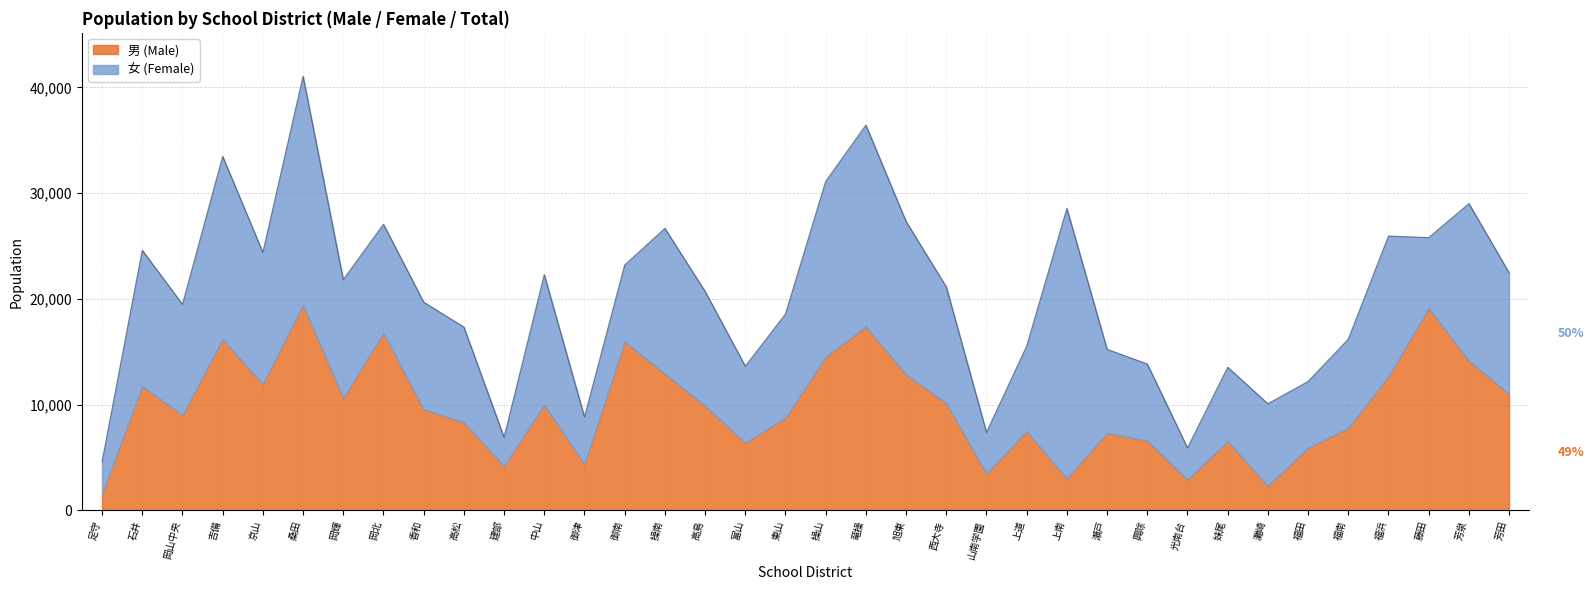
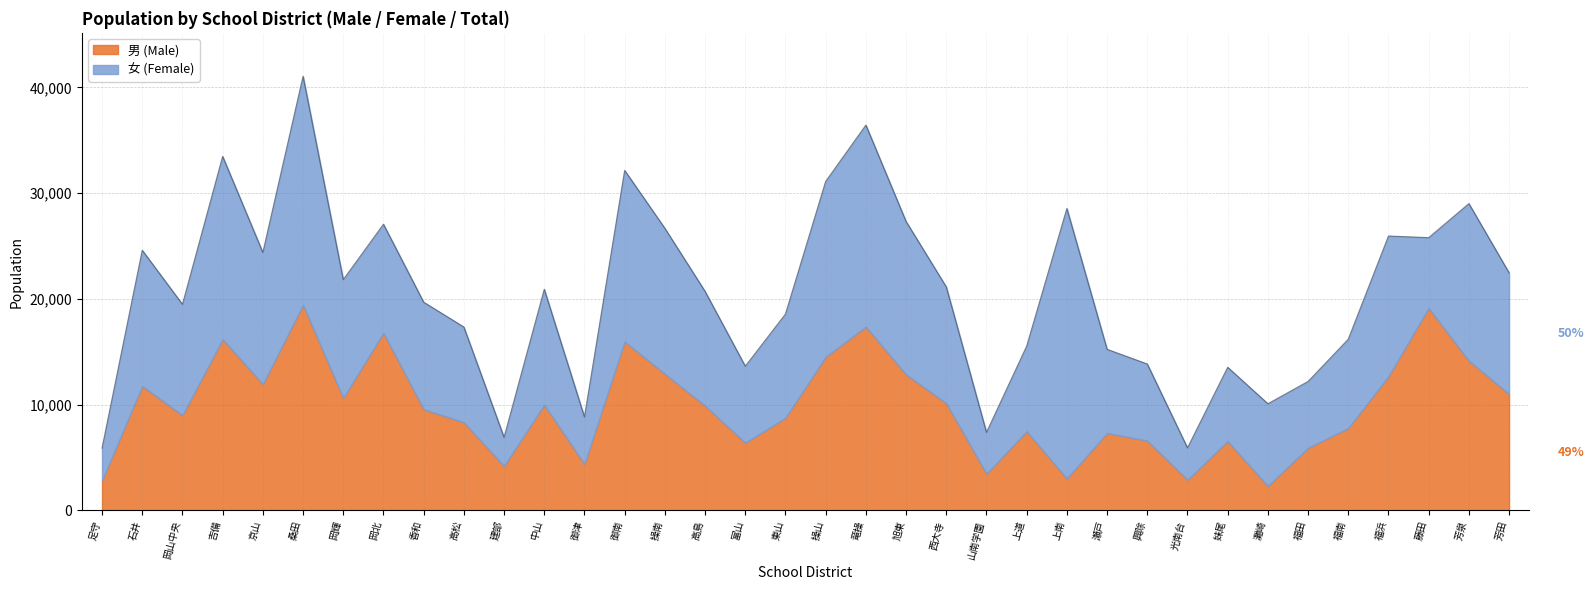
  {
    "男 (Male)": {
-     "足守": "1,500",
+     "足守": "2,800",
      "石井": "11,800",
      "岡山中央": "9,000",
      "吉備": "16,200",
      "京山": "11,900",
      "桑田": "19,400",
      "岡輝": "10,600",
      "岡北": "16,800",
      "香和": "9,600",
      "高松": "8,300",
      "建部": "4,200",
      "中山": "10,000",
      "御津": "4,400",
      "御南": "16,000",
      "操南": "12,900",
      "高島": "9,900",
      "富山": "6,400",
      "東山": "8,800",
      "操山": "14,500",
      "竜操": "17,400",
      "旭東": "12,900",
      "西大寺": "10,100",
      "山南学園": "3,500",
      "上道": "7,500",
      "上南": "3,000",
      "瀬戸": "7,300",
      "興除": "6,600",
      "光南台": "2,900",
      "妹尾": "6,600",
      "灘崎": "2,300",
      "福田": "5,900",
      "福南": "7,800",
      "福浜": "12,700",
      "藤田": "19,100",
      "芳泉": "14,200",
      "芳田": "11,000"
    },
    "女 (Female)": {
      "足守": "3,100",
      "石井": "12,800",
      "岡山中央": "10,500",
      "吉備": "17,300",
      "京山": "12,500",
      "桑田": "21,600",
      "岡輝": "11,200",
      "岡北": "10,300",
      "香和": "10,100",
      "高松": "9,000",
      "建部": "2,700",
-     "中山": "12,300",
+     "中山": "10,900",
      "御津": "4,400",
-     "御南": "7,200",
+     "御南": "16,200",
      "操南": "13,800",
      "高島": "10,800",
      "富山": "7,200",
      "東山": "9,800",
      "操山": "16,600",
      "竜操": "19,100",
      "旭東": "14,500",
      "西大寺": "11,000",
      "山南学園": "3,900",
      "上道": "8,100",
      "上南": "25,500",
      "瀬戸": "7,900",
      "興除": "7,300",
      "光南台": "3,000",
      "妹尾": "7,000",
      "灘崎": "7,800",
      "福田": "6,300",
      "福南": "8,400",
      "福浜": "13,300",
      "藤田": "6,700",
      "芳泉": "14,900",
      "芳田": "11,500"
    }
  }
